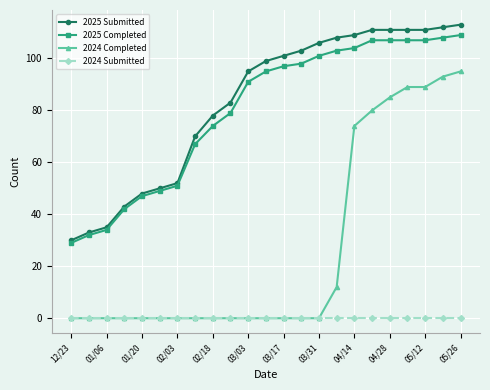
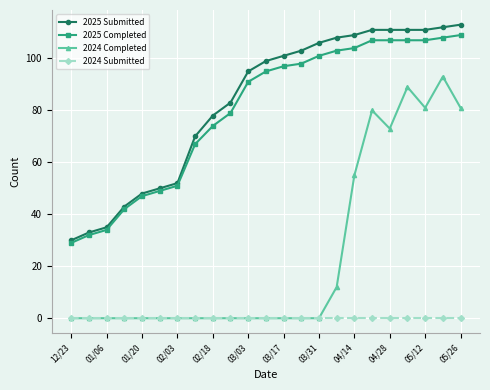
  {
    "2024 Completed": {
-     "04/14": 74,
-     "04/28": 85,
-     "05/12": 89,
-     "05/26": 95
+     "04/14": 55,
+     "04/28": 73,
+     "05/12": 81,
+     "05/26": 81
    },
    "2024 Submitted": {
      "04/14": 0,
      "04/28": 0,
      "05/12": 0,
      "05/26": 0
    }
  }
